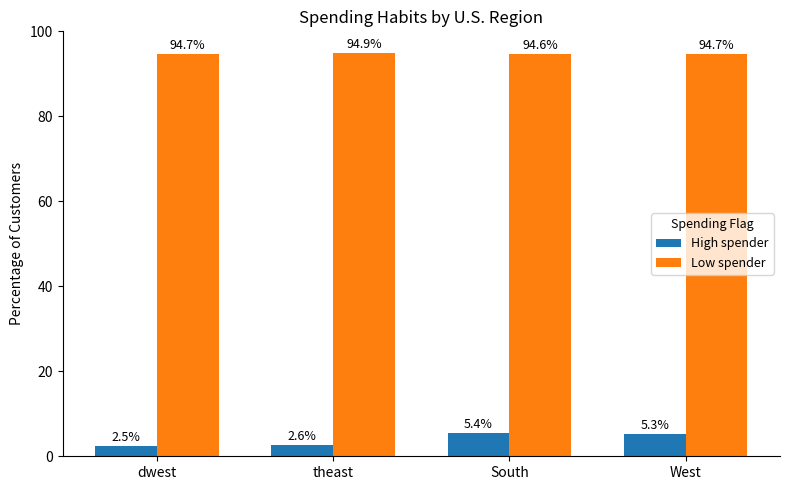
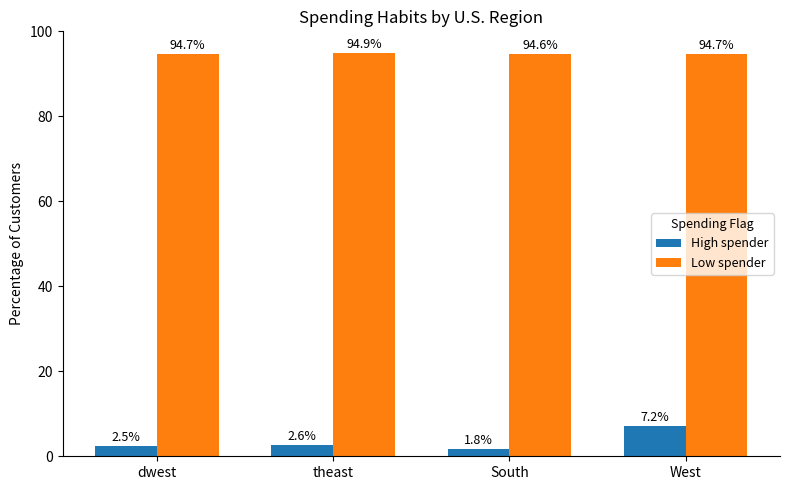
  {
    "High spender": {
      "dwest": "2.5%",
      "theast": "2.6%",
-     "South": "5.4%",
-     "West": "5.3%"
+     "South": "1.8%",
+     "West": "7.2%"
    },
    "Low spender": {
      "dwest": "94.7%",
      "theast": "94.9%",
      "South": "94.6%",
      "West": "94.7%"
    }
  }
